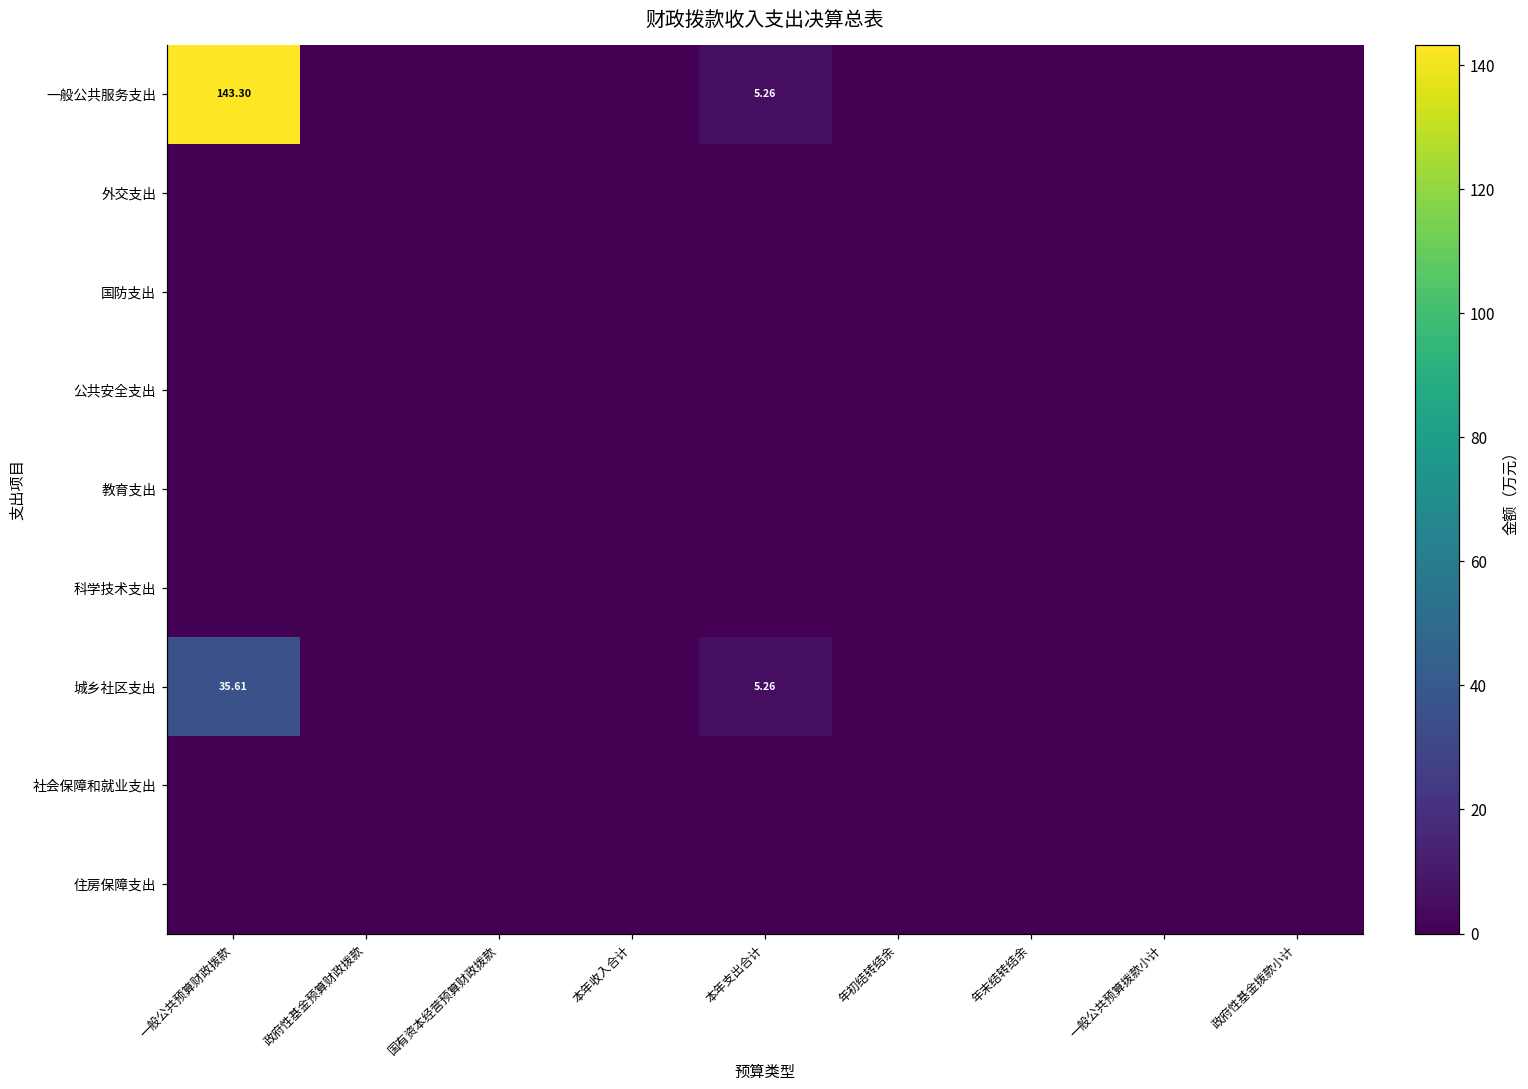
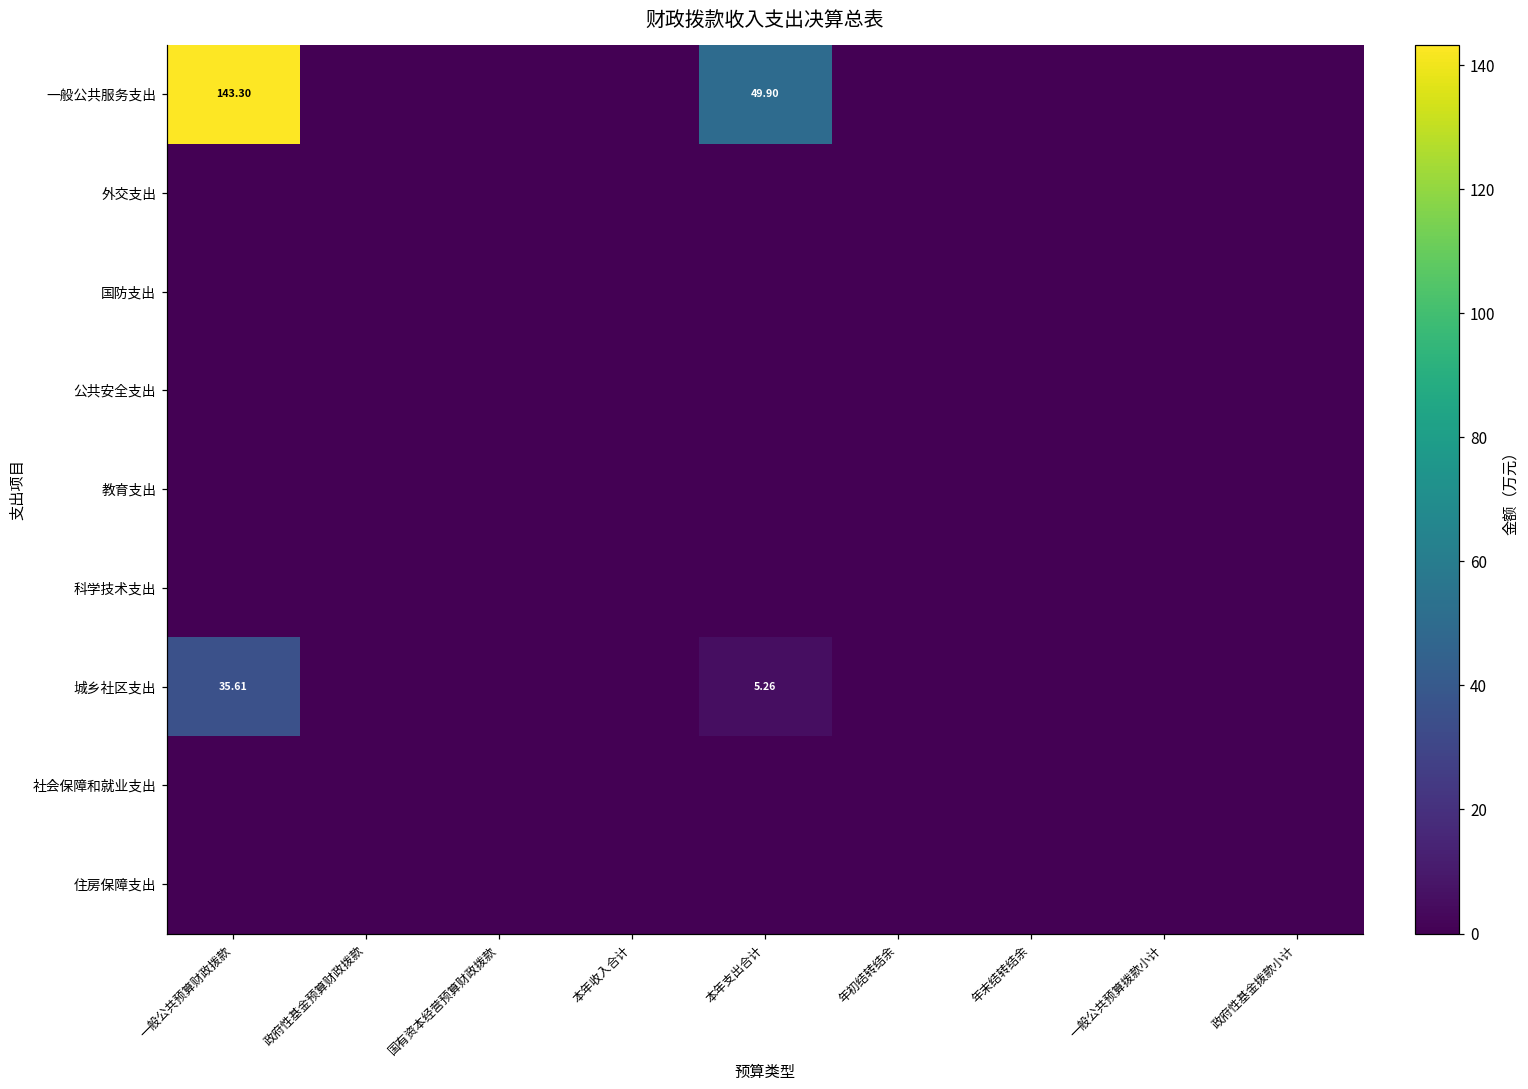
  {
    "一般公共服务支出": {
      "一般公共预算财政拨款": 143.30,
-     "本年支出合计": 5.26
+     "本年支出合计": 49.90
    },
    "城乡社区支出": {
      "一般公共预算财政拨款": 35.61,
      "本年支出合计": 5.26
    }
  }
